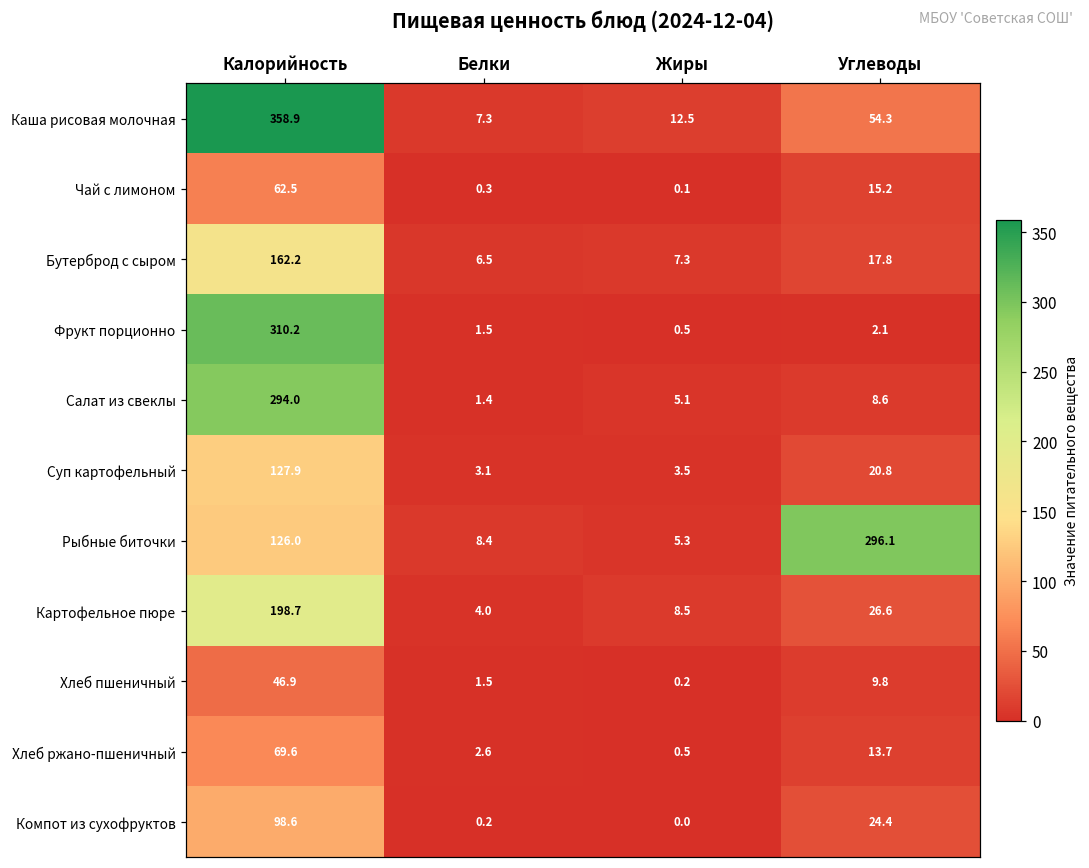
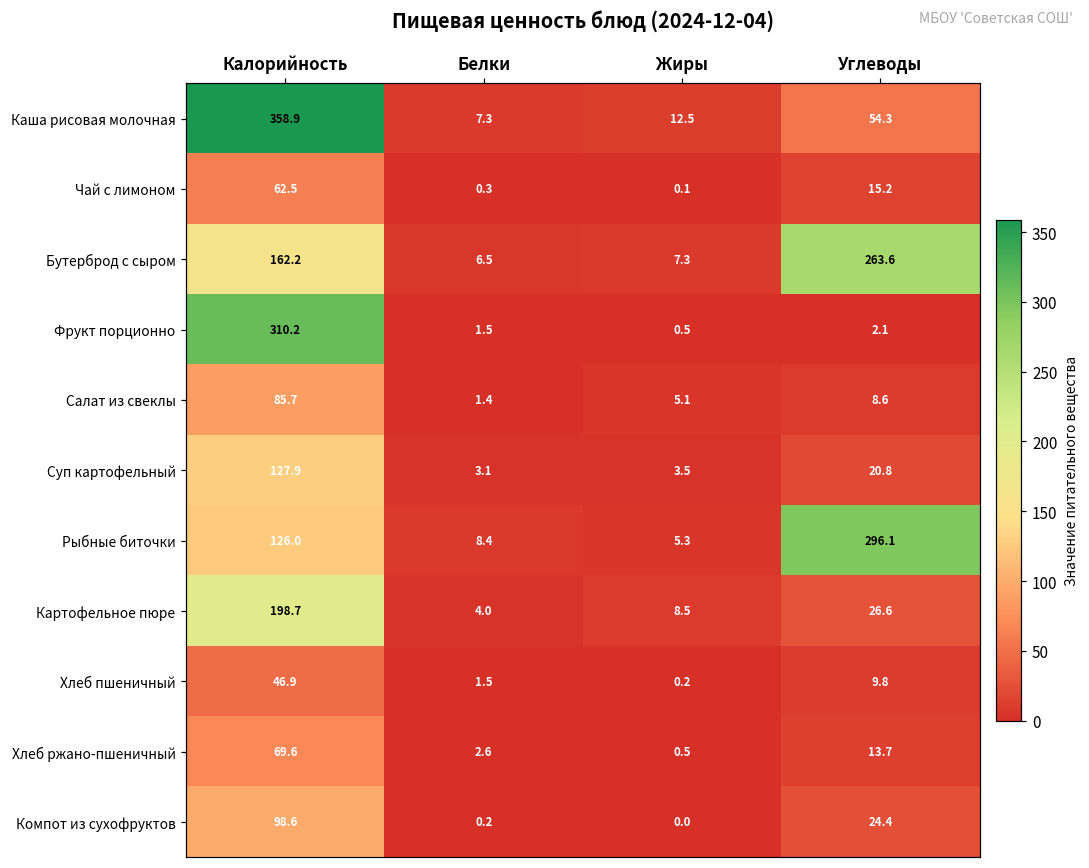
  {
    "Каша рисовая молочная": {
      "Калорийность": 358.9,
      "Белки": 7.3,
      "Жиры": 12.5,
      "Углеводы": 54.3
    },
    "Чай с лимоном": {
      "Калорийность": 62.5,
      "Белки": 0.3,
      "Жиры": 0.1,
      "Углеводы": 15.2
    },
    "Бутерброд с сыром": {
      "Калорийность": 162.2,
      "Белки": 6.5,
      "Жиры": 7.3,
-     "Углеводы": 17.8
+     "Углеводы": 263.6
    },
    "Фрукт порционно": {
      "Калорийность": 310.2,
      "Белки": 1.5,
      "Жиры": 0.5,
      "Углеводы": 2.1
    },
    "Салат из свеклы": {
-     "Калорийность": 294.0,
+     "Калорийность": 85.7,
      "Белки": 1.4,
      "Жиры": 5.1,
      "Углеводы": 8.6
    },
    "Суп картофельный": {
      "Калорийность": 127.9,
      "Белки": 3.1,
      "Жиры": 3.5,
      "Углеводы": 20.8
    },
    "Рыбные биточки": {
      "Калорийность": 126.0,
      "Белки": 8.4,
      "Жиры": 5.3,
      "Углеводы": 296.1
    },
    "Картофельное пюре": {
      "Калорийность": 198.7,
      "Белки": 4.0,
      "Жиры": 8.5,
      "Углеводы": 26.6
    },
    "Хлеб пшеничный": {
      "Калорийность": 46.9,
      "Белки": 1.5,
      "Жиры": 0.2,
      "Углеводы": 9.8
    },
    "Хлеб ржано-пшеничный": {
      "Калорийность": 69.6,
      "Белки": 2.6,
      "Жиры": 0.5,
      "Углеводы": 13.7
    },
    "Компот из сухофруктов": {
      "Калорийность": 98.6,
      "Белки": 0.2,
      "Жиры": 0.0,
      "Углеводы": 24.4
    }
  }
